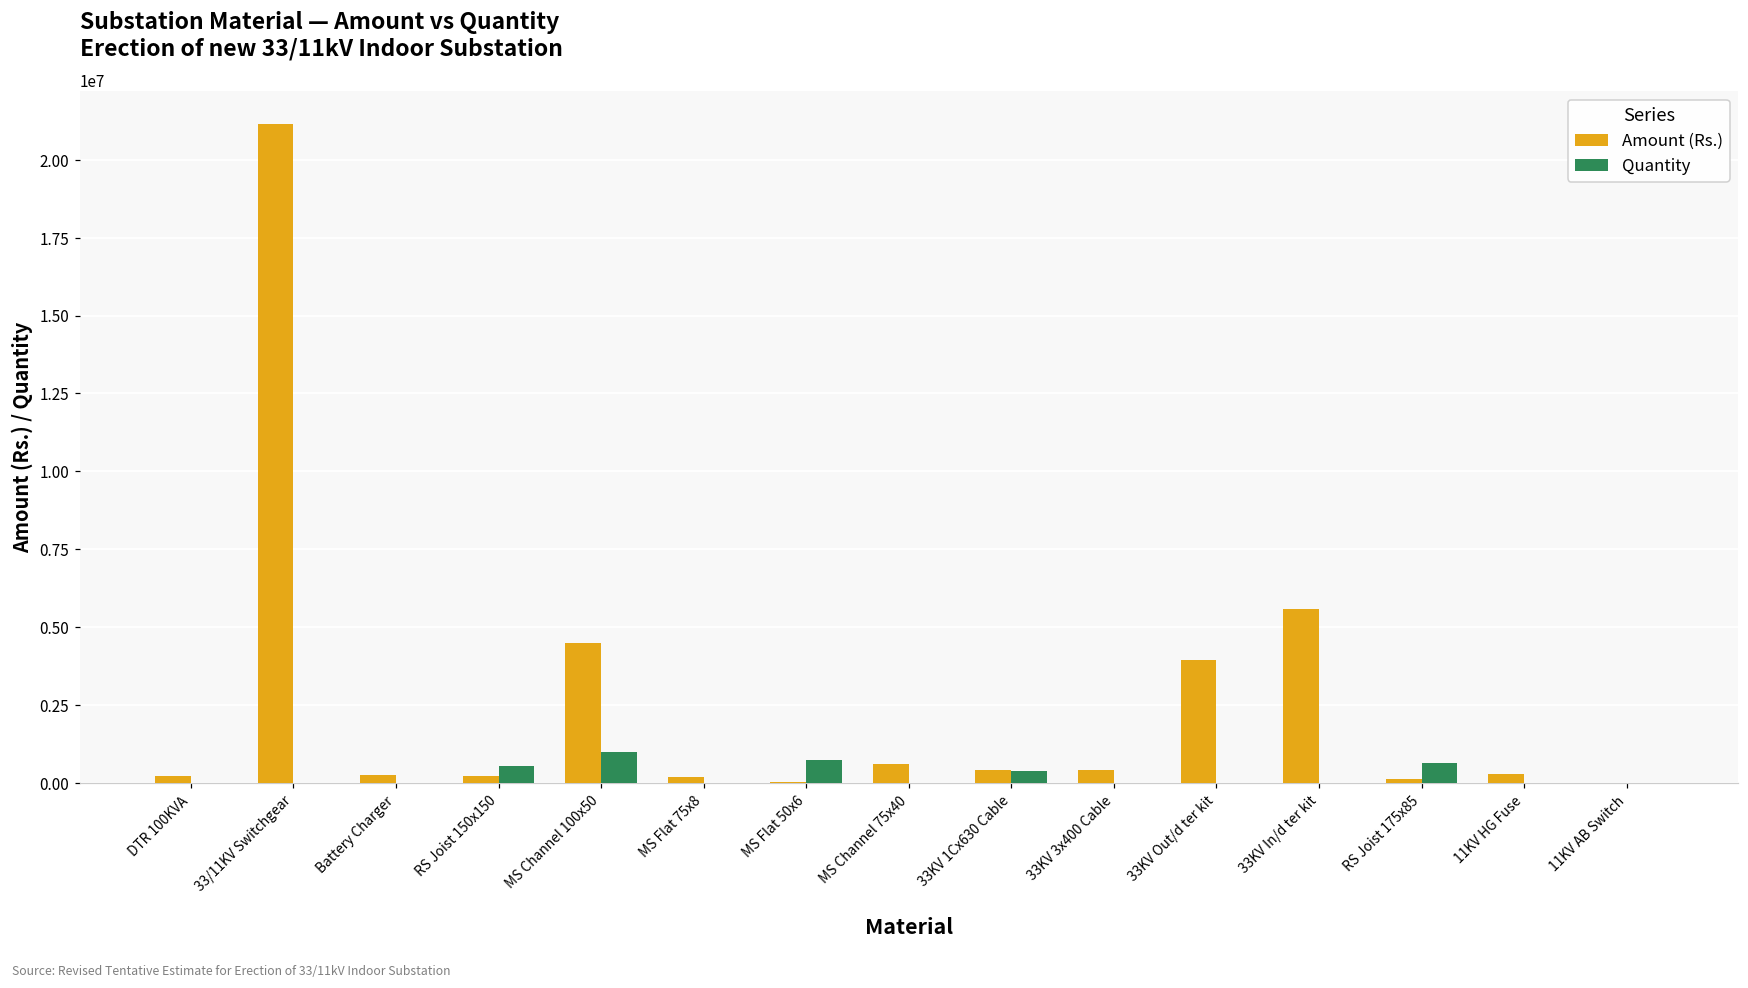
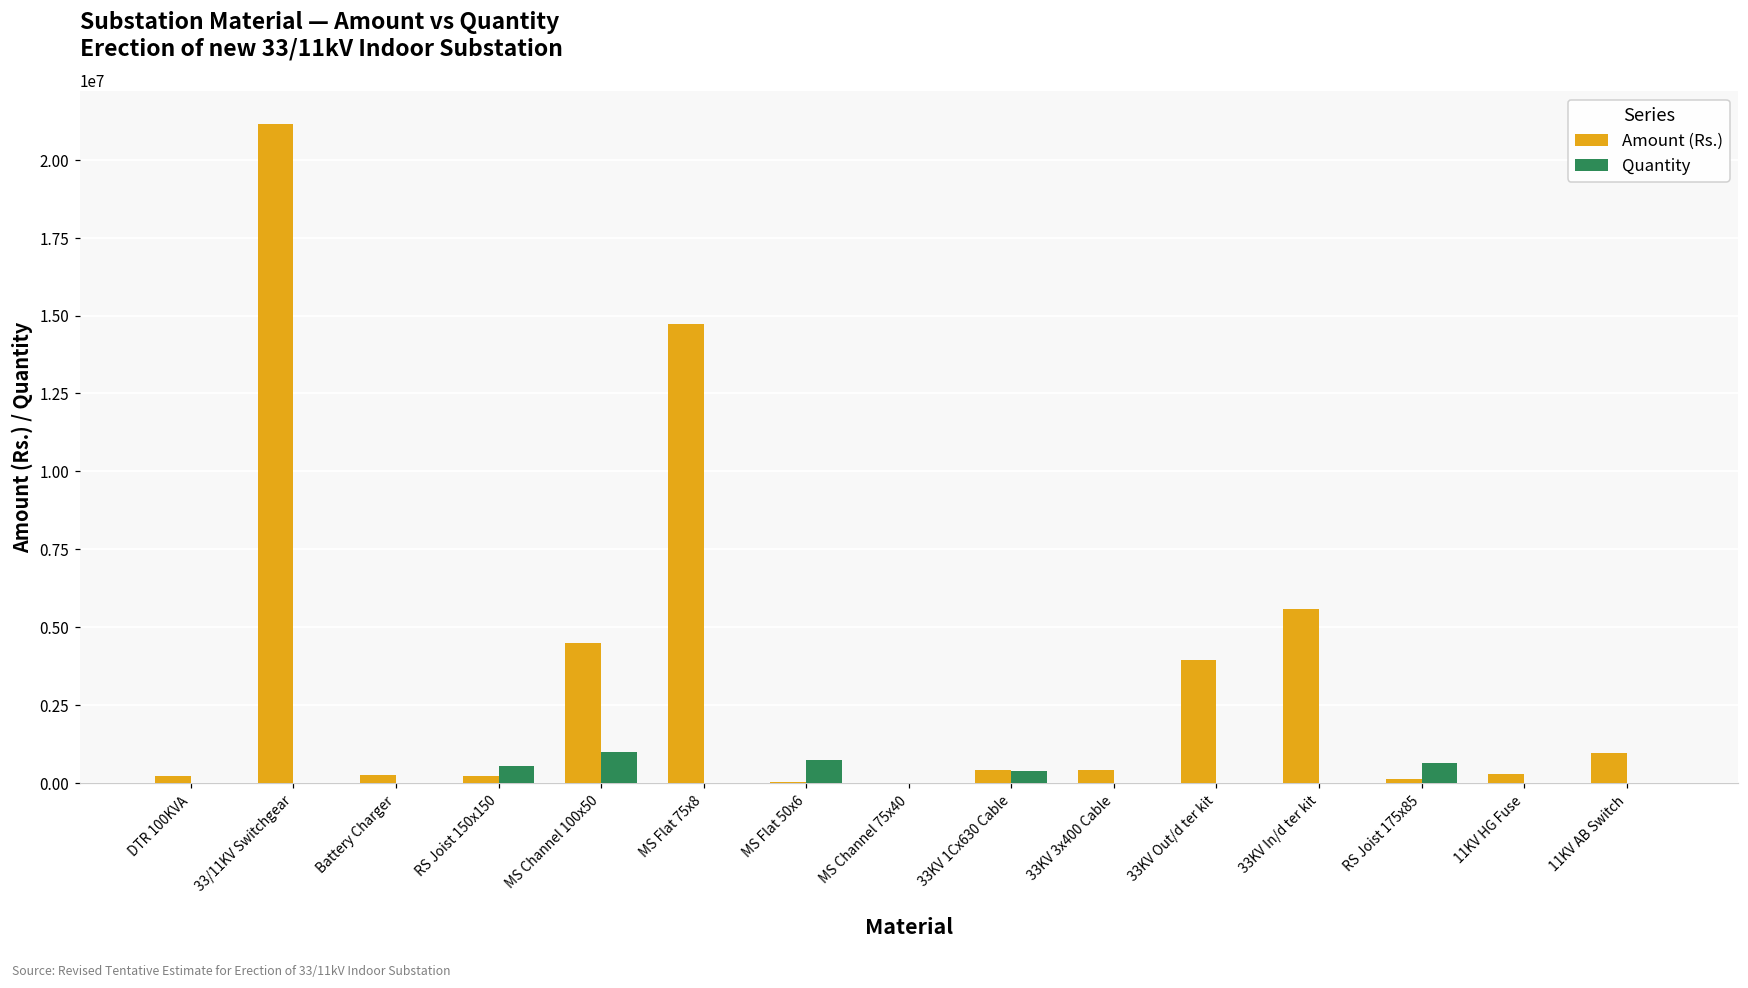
  {
    "Amount (Rs.)": {
      "DTR 100KVA": 200000,
      "33/11KV Switchgear": 21100000,
      "Battery Charger": 200000,
      "RS Joist 150x150": 200000,
      "MS Channel 100x50": 4500000,
-     "MS Flat 75x8": 200000,
-     "MS Channel 75x40": 600000,
+     "MS Flat 75x8": 14700000,
+     "MS Channel 75x40": 0,
      "33KV 1Cx630 Cable": 400000,
      "33KV 3x400 Cable": 400000,
      "33KV Out/d ter kit": 4000000,
      "33KV In/d ter kit": 5600000,
      "RS Joist 175x85": 100000,
      "11KV HG Fuse": 300000,
-     "11KV AB Switch": 0
+     "11KV AB Switch": 1000000
    },
    "Quantity": {
      "RS Joist 150x150": 500000,
      "MS Channel 100x50": 1000000,
      "MS Flat 50x6": 700000,
      "33KV 1Cx630 Cable": 400000,
      "RS Joist 175x85": 600000
    }
  }
